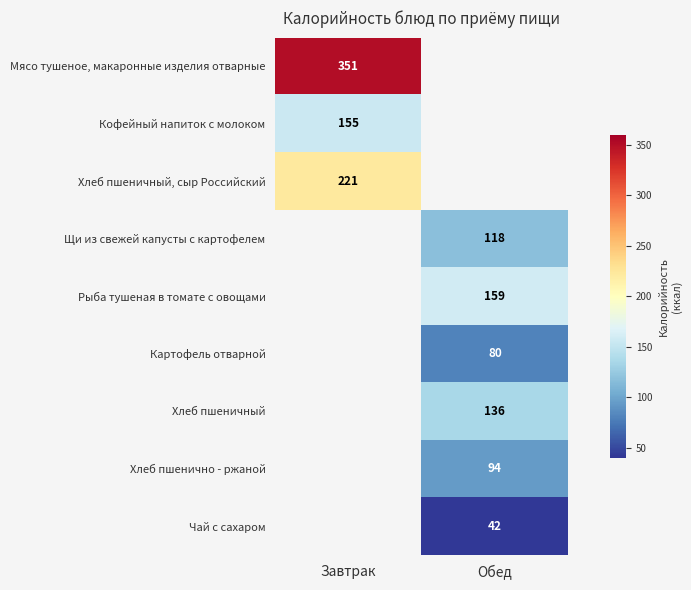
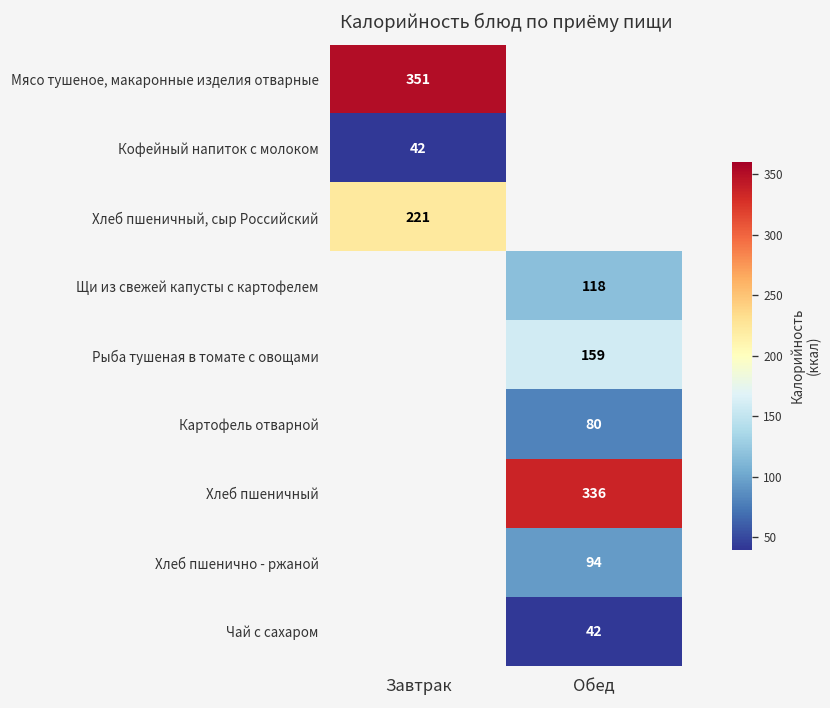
  {
    "Мясо тушеное, макаронные изделия отварные": {
      "Завтрак": 351
    },
    "Кофейный напиток с молоком": {
-     "Завтрак": 155
+     "Завтрак": 42
    },
    "Хлеб пшеничный, сыр Российский": {
      "Завтрак": 221
    },
    "Щи из свежей капусты с картофелем": {
      "Обед": 118
    },
    "Рыба тушеная в томате с овощами": {
      "Обед": 159
    },
    "Картофель отварной": {
      "Обед": 80
    },
    "Хлеб пшеничный": {
-     "Обед": 136
+     "Обед": 336
    },
    "Хлеб пшенично - ржаной": {
      "Обед": 94
    },
    "Чай с сахаром": {
      "Обед": 42
    }
  }
